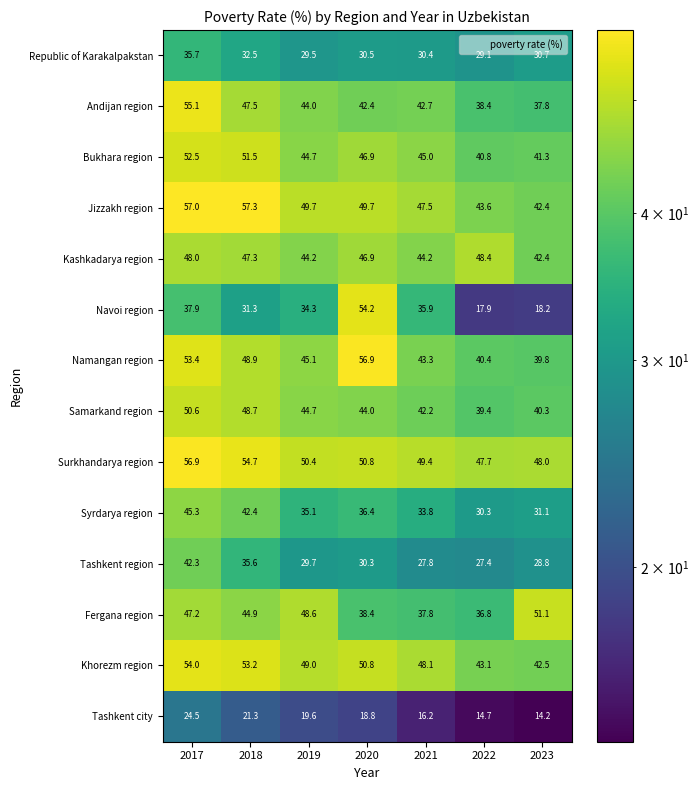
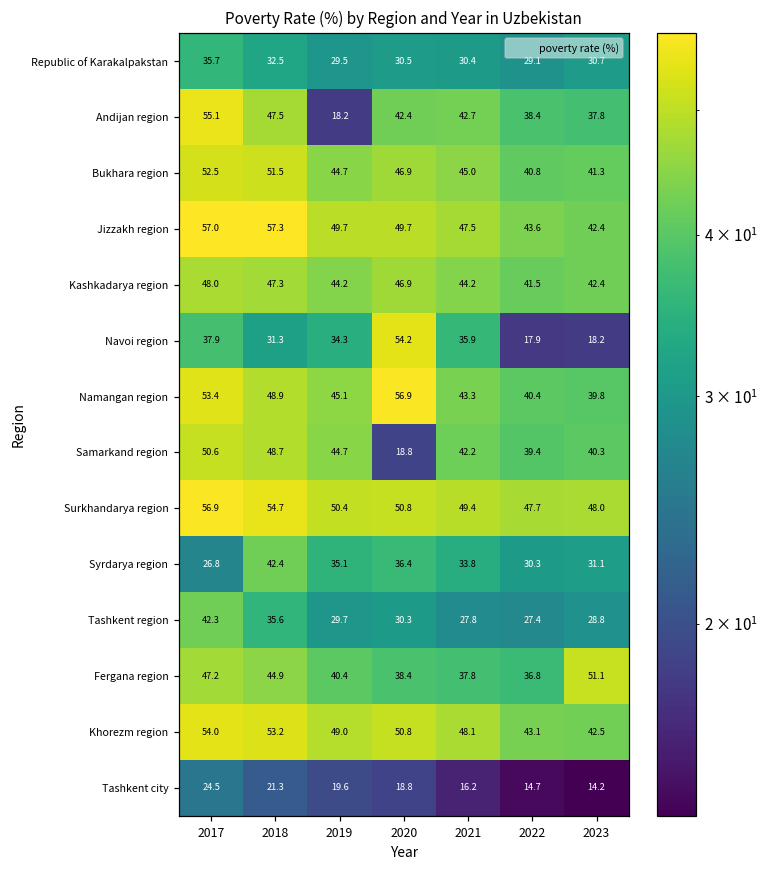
  {
    "Republic of Karakalpakstan": {
      "2017": 35.7,
      "2018": 32.5,
      "2019": 29.5,
      "2020": 30.5,
      "2021": 30.4
    },
    "Andijan region": {
      "2017": 55.1,
      "2018": 47.5,
-     "2019": 44.0,
+     "2019": 18.2,
      "2020": 42.4,
      "2021": 42.7,
      "2022": 38.4,
      "2023": 37.8
    },
    "Bukhara region": {
      "2017": 52.5,
      "2018": 51.5,
      "2019": 44.7,
      "2020": 46.9,
      "2021": 45.0,
      "2022": 40.8,
      "2023": 41.3
    },
    "Jizzakh region": {
      "2017": 57.0,
      "2018": 57.3,
      "2019": 49.7,
      "2020": 49.7,
      "2021": 47.5,
      "2022": 43.6,
      "2023": 42.4
    },
    "Kashkadarya region": {
      "2017": 48.0,
      "2018": 47.3,
      "2019": 44.2,
      "2020": 46.9,
      "2021": 44.2,
-     "2022": 48.4,
+     "2022": 41.5,
      "2023": 42.4
    },
    "Navoi region": {
      "2017": 37.9,
      "2018": 31.3,
      "2019": 34.3,
      "2020": 54.2,
      "2021": 35.9,
      "2022": 17.9,
      "2023": 18.2
    },
    "Namangan region": {
      "2017": 53.4,
      "2018": 48.9,
      "2019": 45.1,
      "2020": 56.9,
      "2021": 43.3,
      "2022": 40.4,
      "2023": 39.8
    },
    "Samarkand region": {
      "2017": 50.6,
      "2018": 48.7,
      "2019": 44.7,
-     "2020": 44.0,
+     "2020": 18.8,
      "2021": 42.2,
      "2022": 39.4,
      "2023": 40.3
    },
    "Surkhandarya region": {
      "2017": 56.9,
      "2018": 54.7,
      "2019": 50.4,
      "2020": 50.8,
      "2021": 49.4,
      "2022": 47.7,
      "2023": 48.0
    },
    "Syrdarya region": {
-     "2017": 45.3,
+     "2017": 26.8,
      "2018": 42.4,
      "2019": 35.1,
      "2020": 36.4,
      "2021": 33.8,
      "2022": 30.3,
      "2023": 31.1
    },
    "Tashkent region": {
      "2017": 42.3,
      "2018": 35.6,
      "2019": 29.7,
      "2020": 30.3,
      "2021": 27.8,
      "2022": 27.4,
      "2023": 28.8
    },
    "Fergana region": {
      "2017": 47.2,
      "2018": 44.9,
-     "2019": 48.6,
+     "2019": 40.4,
      "2020": 38.4,
      "2021": 37.8,
      "2022": 36.8,
      "2023": 51.1
    },
    "Khorezm region": {
      "2017": 54.0,
      "2018": 53.2,
      "2019": 49.0,
      "2020": 50.8,
      "2021": 48.1,
      "2022": 43.1,
      "2023": 42.5
    },
    "Tashkent city": {
      "2017": 24.5,
      "2018": 21.3,
      "2019": 19.6,
      "2020": 18.8,
      "2021": 16.2,
      "2022": 14.7,
      "2023": 14.2
    }
  }
